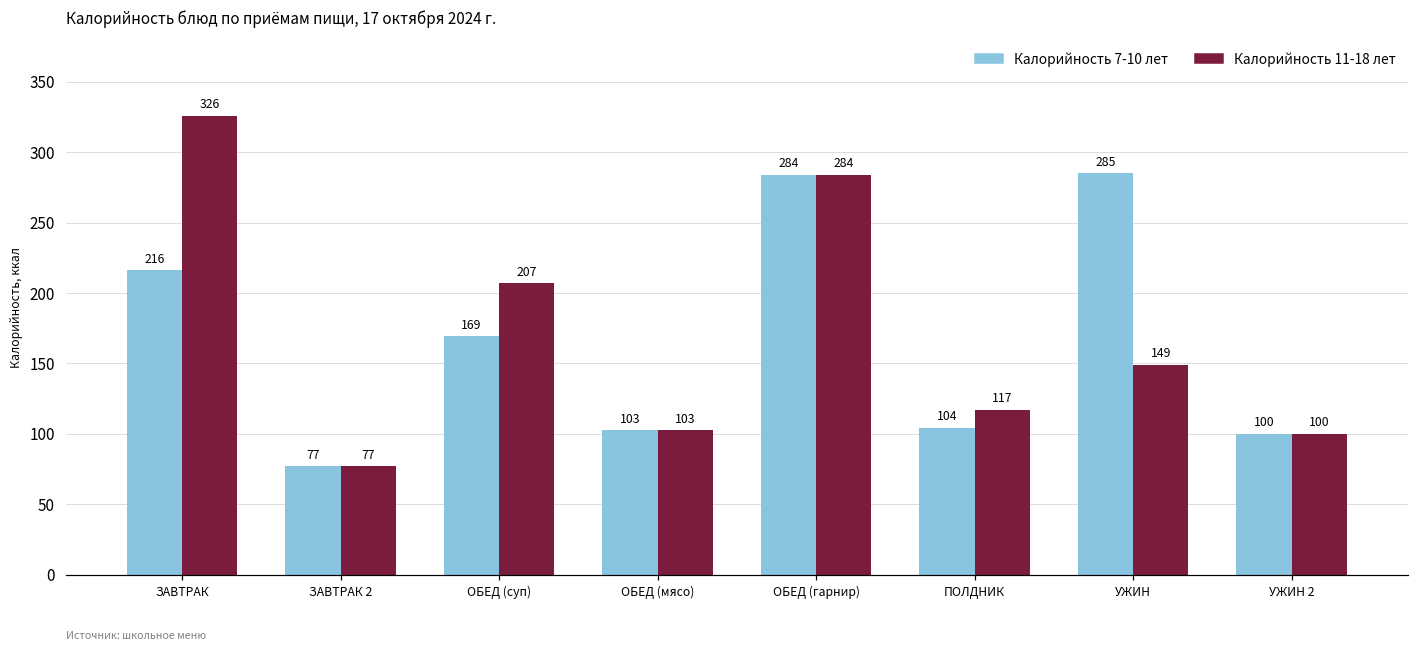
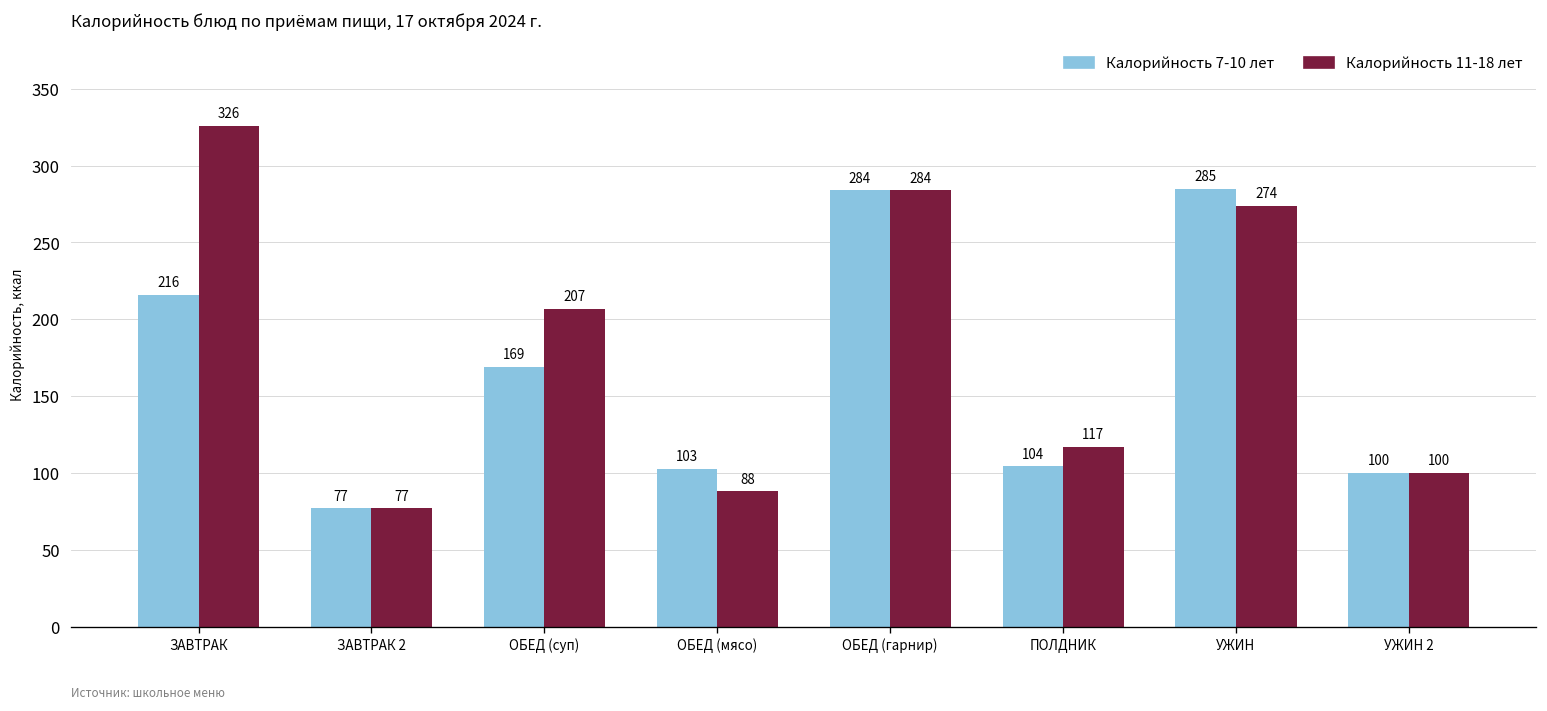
  {
    "Калорийность 7-10 лет": {
      "ЗАВТРАК": 216,
      "ЗАВТРАК 2": 77,
      "ОБЕД (суп)": 169,
      "ОБЕД (мясо)": 103,
      "ОБЕД (гарнир)": 284,
      "ПОЛДНИК": 104,
      "УЖИН": 285,
      "УЖИН 2": 100
    },
    "Калорийность 11-18 лет": {
      "ЗАВТРАК": 326,
      "ЗАВТРАК 2": 77,
      "ОБЕД (суп)": 207,
-     "ОБЕД (мясо)": 103,
+     "ОБЕД (мясо)": 88,
      "ОБЕД (гарнир)": 284,
      "ПОЛДНИК": 117,
-     "УЖИН": 149,
+     "УЖИН": 274,
      "УЖИН 2": 100
    }
  }
